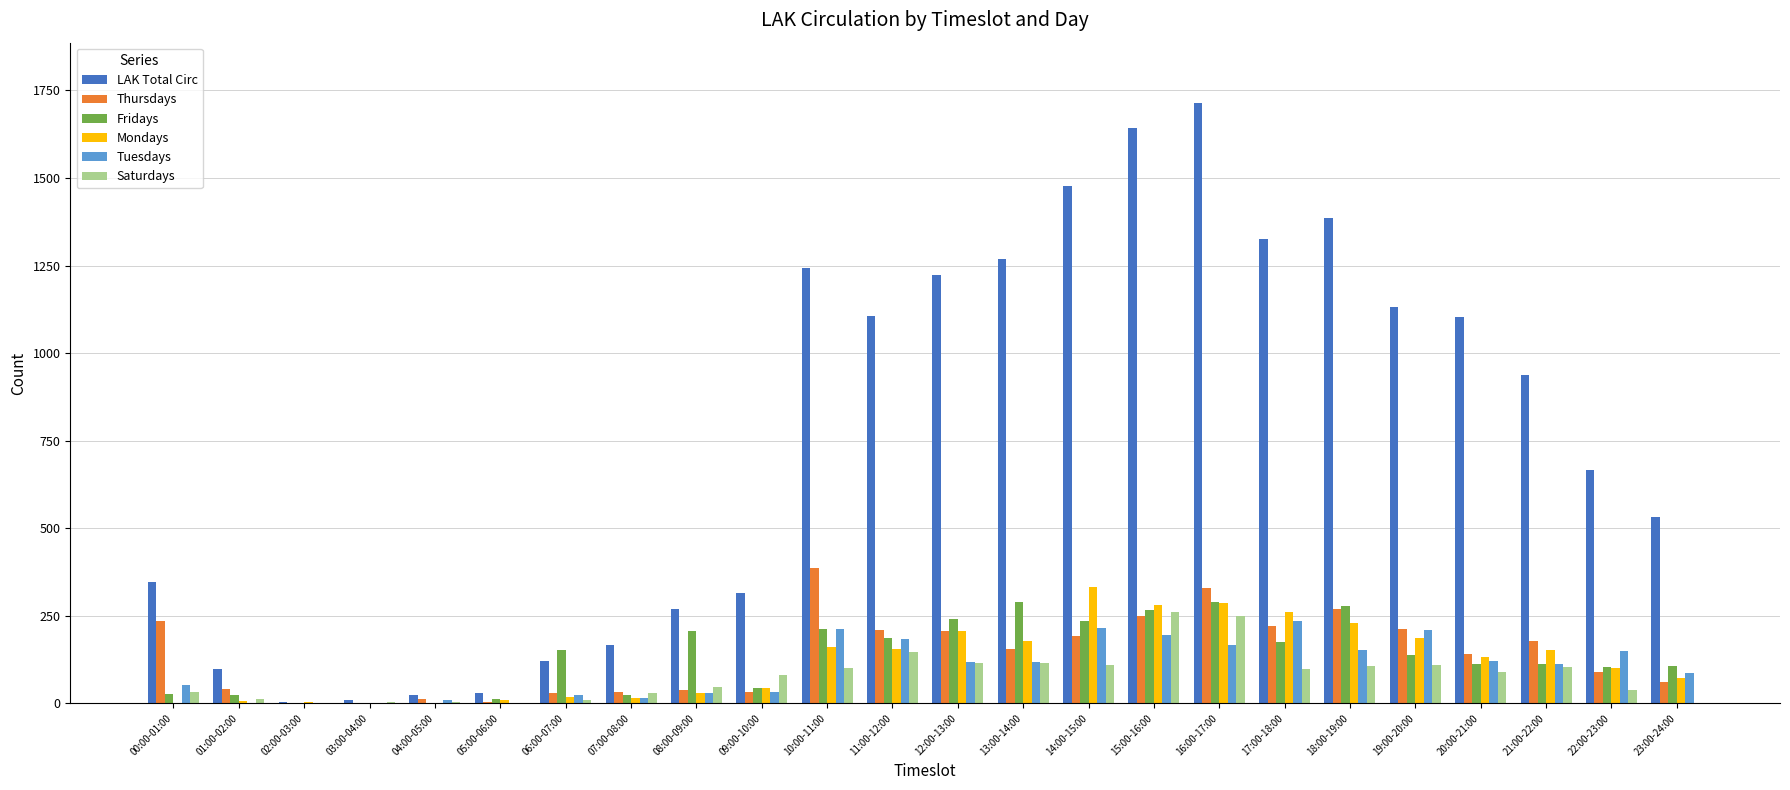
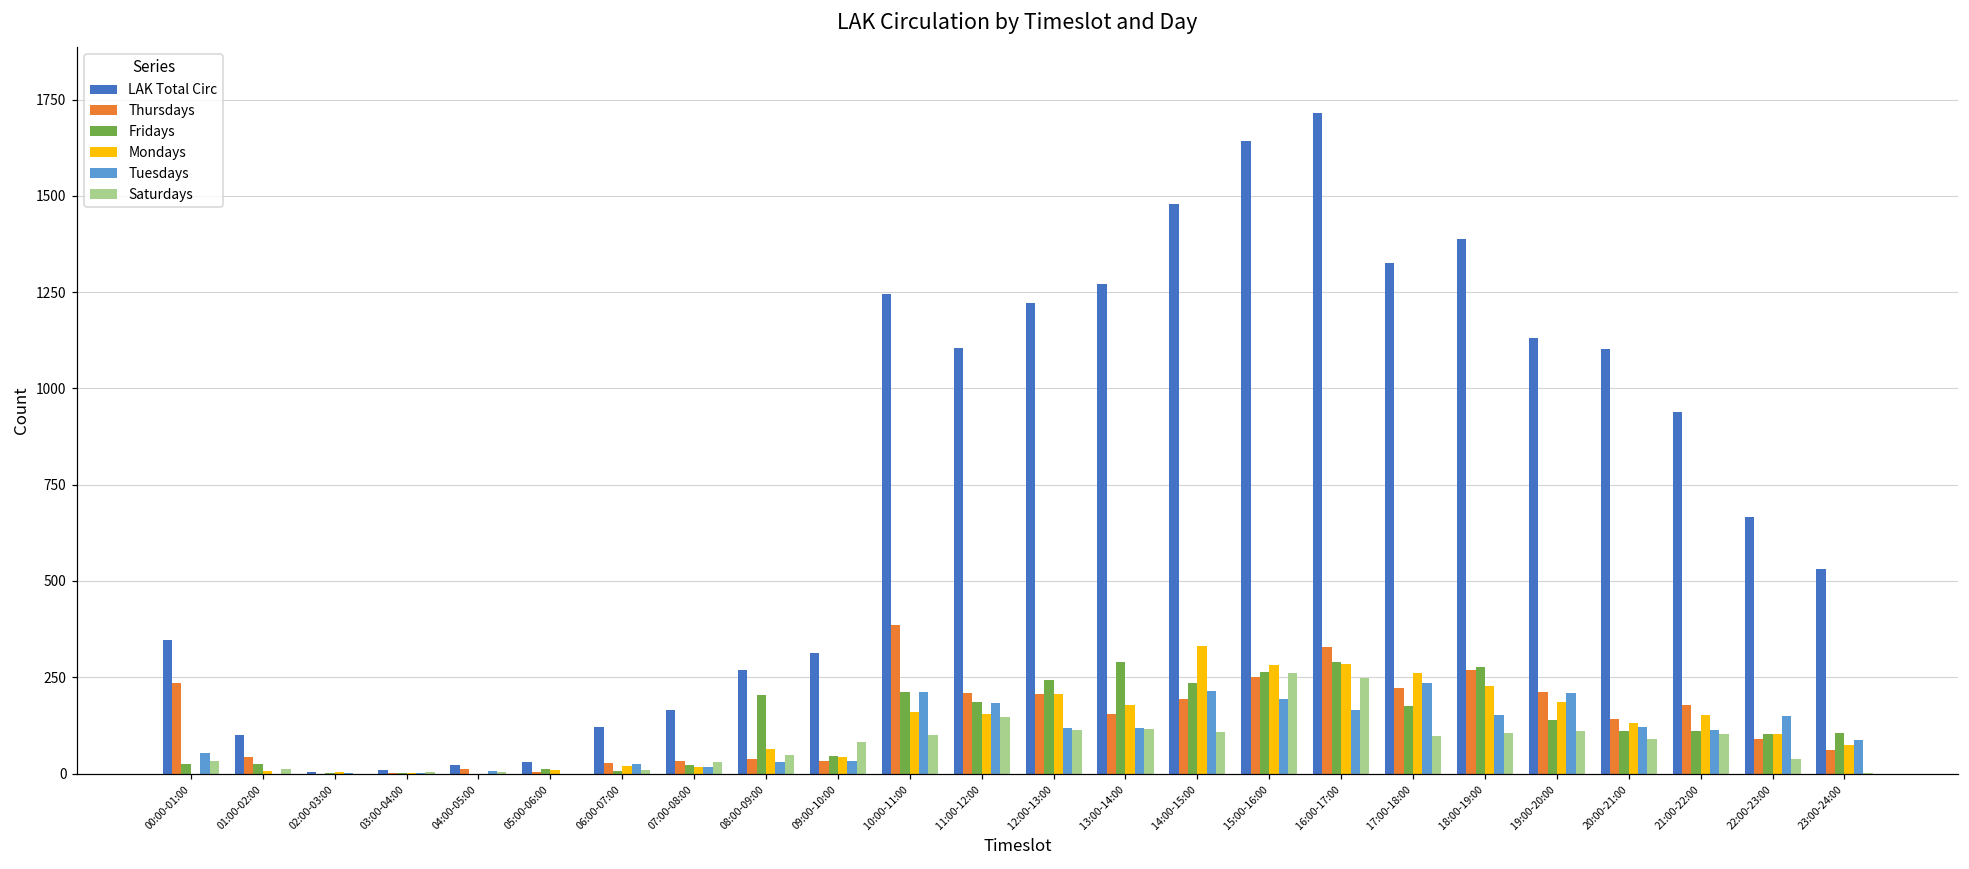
  {
    "Thursdays": {
      "00:00-01:00": 240,
      "01:00-02:00": 40,
      "02:00-03:00": 0,
      "04:00-05:00": 10,
      "06:00-07:00": 30,
      "07:00-08:00": 30,
      "08:00-09:00": 40,
      "09:00-10:00": 30,
      "10:00-11:00": 390,
      "11:00-12:00": 210,
      "12:00-13:00": 210,
      "13:00-14:00": 150,
      "14:00-15:00": 190,
      "15:00-16:00": 250,
      "16:00-17:00": 330,
      "17:00-18:00": 220,
      "18:00-19:00": 270,
      "19:00-20:00": 210,
      "20:00-21:00": 140,
      "21:00-22:00": 180,
      "22:00-23:00": 90,
      "23:00-24:00": 60
    },
    "Fridays": {
      "00:00-01:00": 30,
      "01:00-02:00": 20,
      "04:00-05:00": 0,
      "05:00-06:00": 10,
-     "06:00-07:00": 150,
+     "06:00-07:00": 10,
      "07:00-08:00": 20,
      "08:00-09:00": 210,
      "09:00-10:00": 50,
      "10:00-11:00": 210,
      "11:00-12:00": 190,
      "12:00-13:00": 240,
      "13:00-14:00": 290,
      "14:00-15:00": 240,
      "15:00-16:00": 270,
      "16:00-17:00": 290,
      "17:00-18:00": 180,
      "18:00-19:00": 280,
      "19:00-20:00": 140,
      "20:00-21:00": 110,
      "21:00-22:00": 110,
      "22:00-23:00": 100,
      "23:00-24:00": 110
    },
    "Mondays": {
      "00:00-01:00": 0,
      "04:00-05:00": 0,
      "05:00-06:00": 10,
      "06:00-07:00": 20,
      "07:00-08:00": 20,
-     "08:00-09:00": 30,
+     "08:00-09:00": 70,
      "09:00-10:00": 40,
      "10:00-11:00": 160,
      "11:00-12:00": 150,
      "12:00-13:00": 210,
      "13:00-14:00": 180,
      "14:00-15:00": 330,
      "15:00-16:00": 280,
      "16:00-17:00": 290,
      "17:00-18:00": 260,
      "18:00-19:00": 230,
      "19:00-20:00": 190,
      "20:00-21:00": 130,
      "21:00-22:00": 150,
      "22:00-23:00": 100,
      "23:00-24:00": 70
    },
    "Saturdays": {
      "00:00-01:00": 30,
      "01:00-02:00": 10,
      "02:00-03:00": 0,
      "05:00-06:00": 0,
      "06:00-07:00": 10,
      "07:00-08:00": 30,
      "08:00-09:00": 50,
      "09:00-10:00": 80,
      "10:00-11:00": 100,
      "11:00-12:00": 150,
      "12:00-13:00": 110,
      "13:00-14:00": 120,
      "14:00-15:00": 110,
      "15:00-16:00": 260,
      "16:00-17:00": 250,
      "17:00-18:00": 100,
      "18:00-19:00": 110,
      "19:00-20:00": 110,
      "20:00-21:00": 90,
      "21:00-22:00": 100,
      "22:00-23:00": 40
    }
  }
